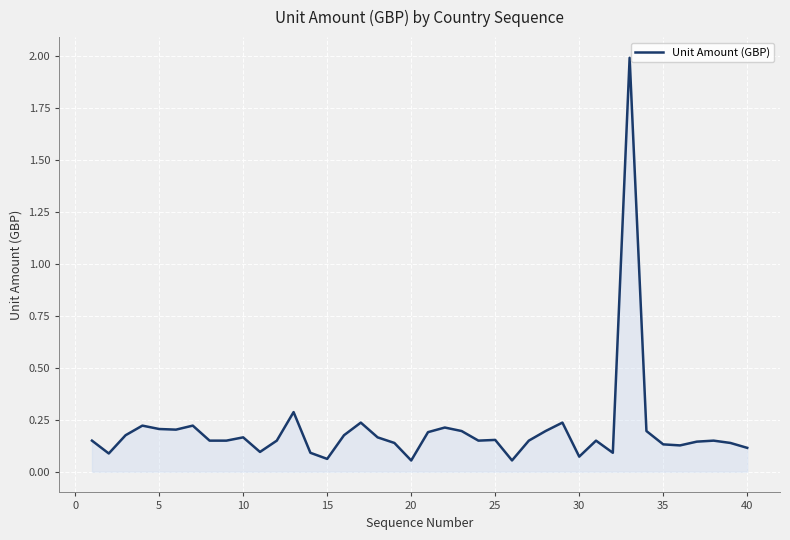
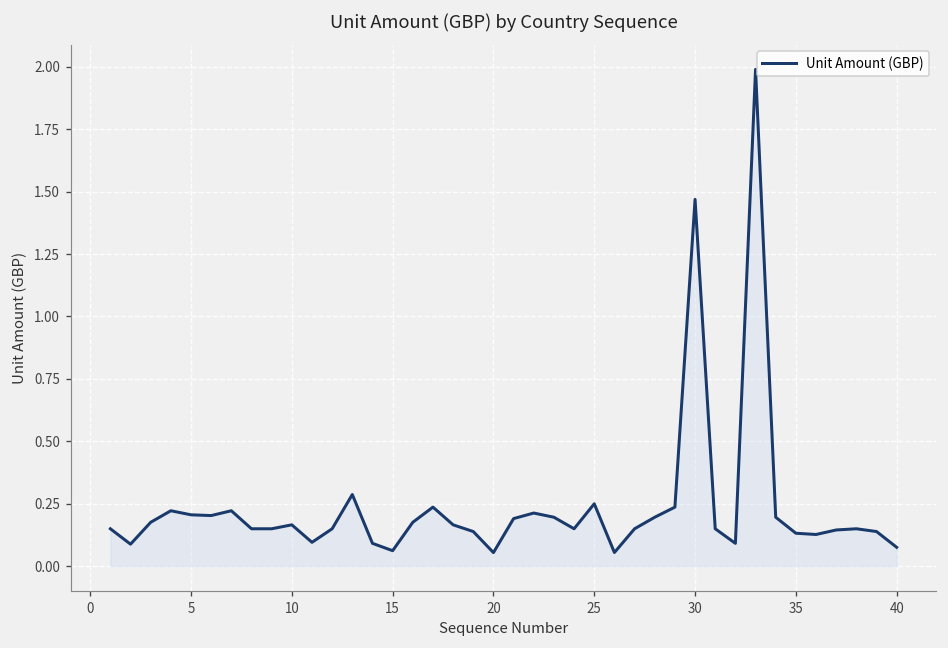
  {
    "5": 0.21,
    "10": 0.17,
    "15": 0.06,
    "20": 0.05,
-   "25": 0.15,
-   "30": 0.07,
+   "25": 0.25,
+   "30": 1.47,
    "35": 0.13,
-   "40": 0.11
+   "40": 0.08
  }
